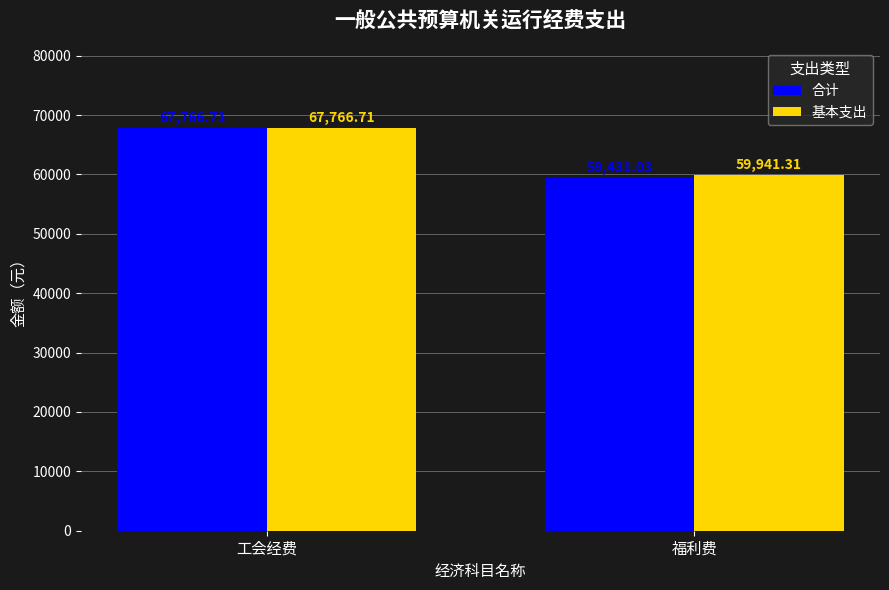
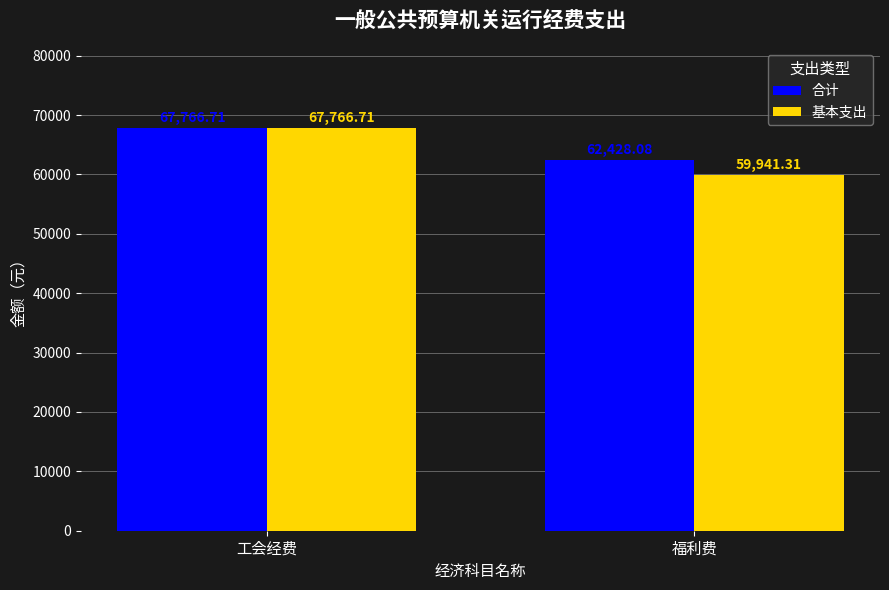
  {
    "合计": {
      "工会经费": "67,766.71",
-     "福利费": "59,431.03"
+     "福利费": "62,428.08"
    },
    "基本支出": {
      "工会经费": "67,766.71",
      "福利费": "59,941.31"
    }
  }
